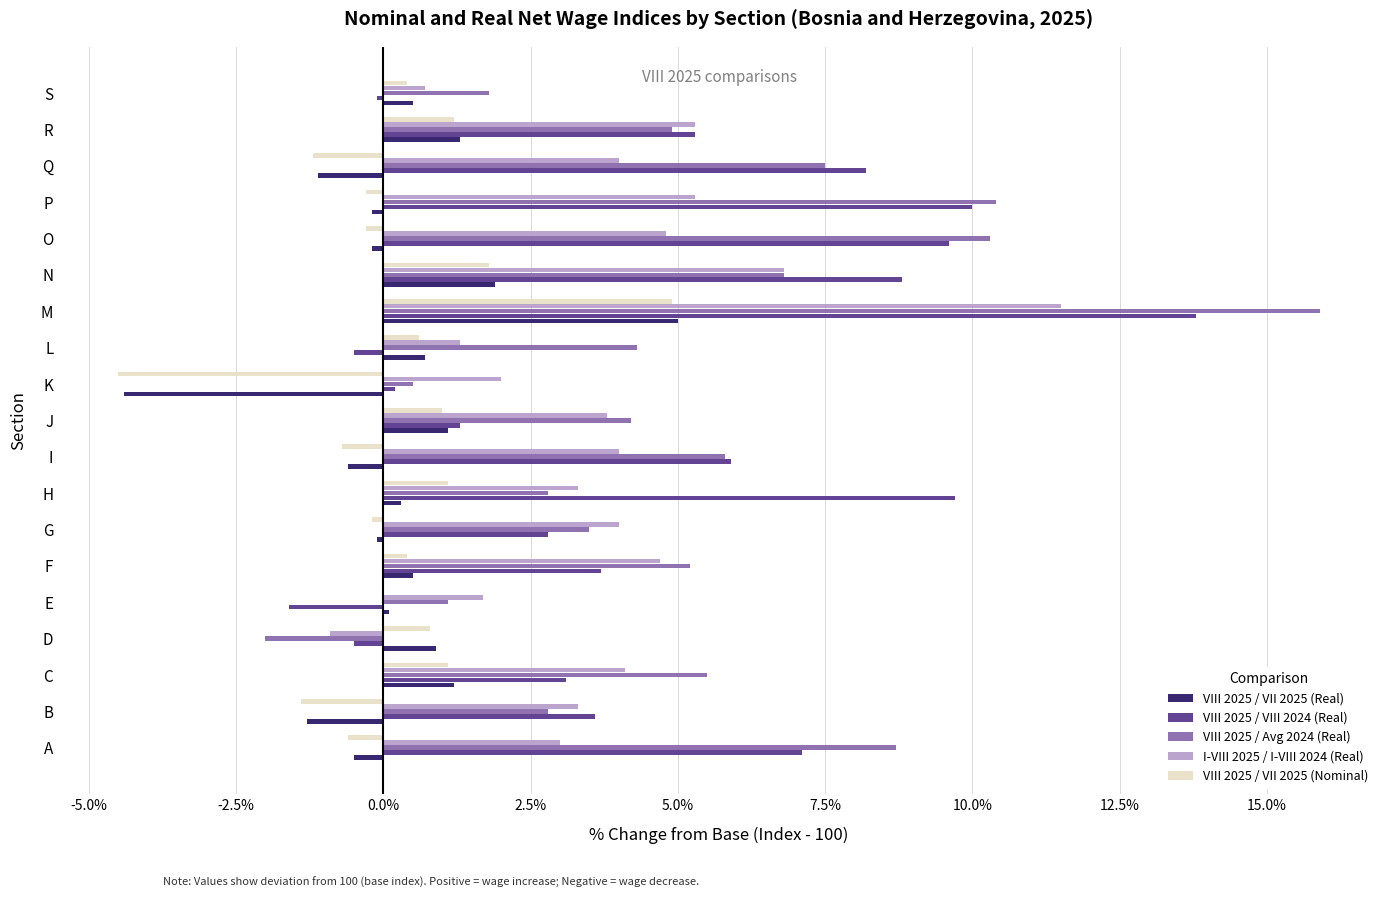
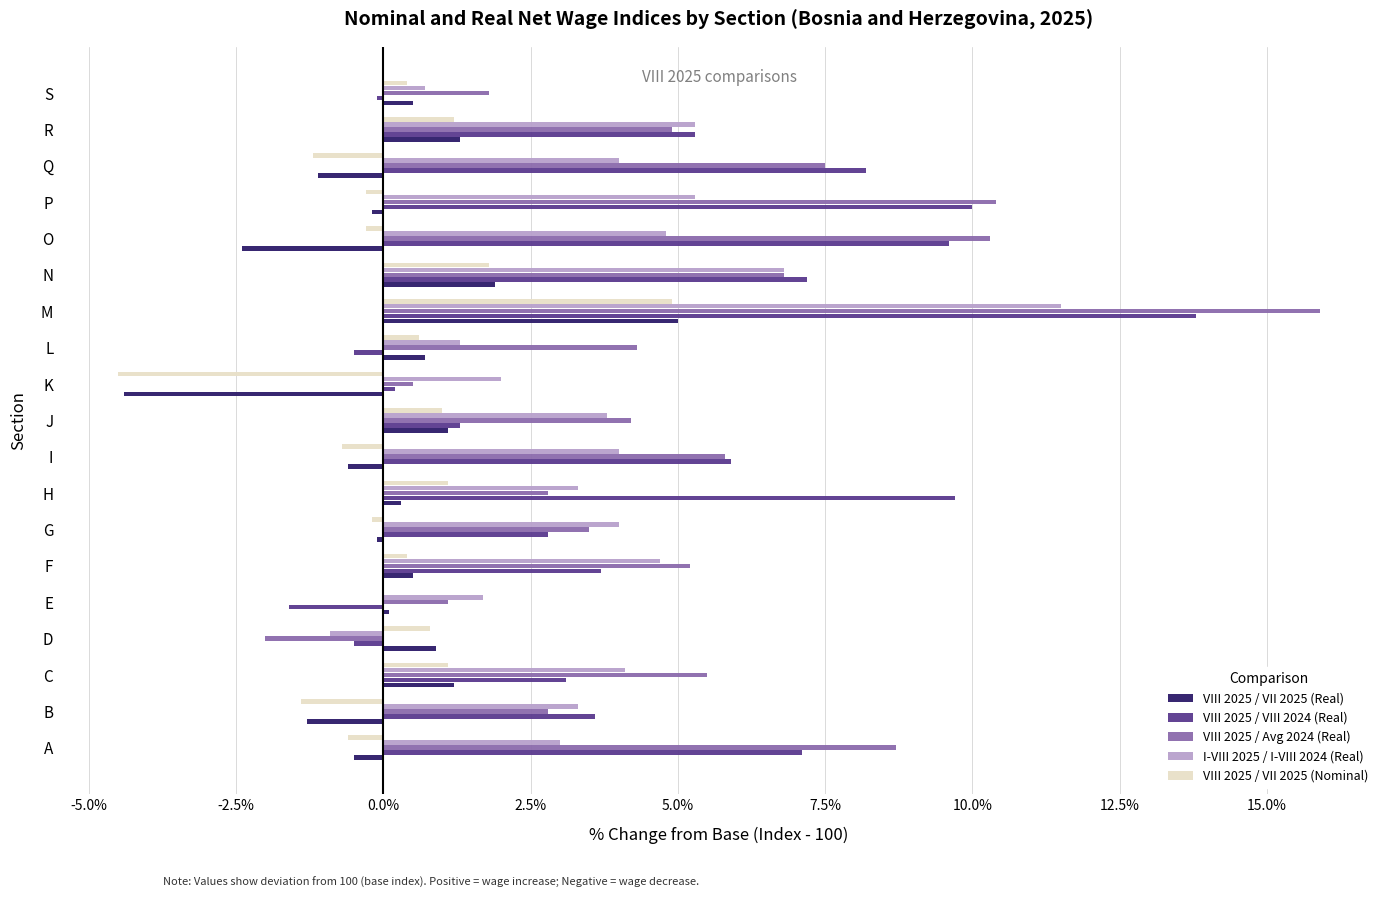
  {
    "VIII 2025 / VII 2025 (Real)": {
      "S": "0.5%",
      "R": "1.3%",
      "Q": "-1.1%",
      "P": "-0.2%",
-     "O": "-0.2%",
+     "O": "-2.4%",
      "N": "1.9%",
      "M": "5.0%",
      "L": "0.7%",
      "K": "-4.4%",
      "J": "1.1%",
      "I": "-0.6%",
      "H": "0.3%",
      "G": "-0.1%",
      "F": "0.5%",
      "E": "0.1%",
      "D": "0.9%",
      "C": "1.2%",
      "B": "-1.3%",
      "A": "-0.5%"
    },
    "VIII 2025 / VIII 2024 (Real)": {
      "S": "-0.1%",
      "R": "5.3%",
      "Q": "8.2%",
      "P": "10.0%",
      "O": "9.6%",
-     "N": "8.8%",
+     "N": "7.2%",
      "M": "13.8%",
      "L": "-0.5%",
      "K": "0.2%",
      "J": "1.3%",
      "I": "5.9%",
      "H": "9.7%",
      "G": "2.8%",
      "F": "3.7%",
      "E": "-1.6%",
      "D": "-0.5%",
      "C": "3.1%",
      "B": "3.6%",
      "A": "7.1%"
    },
    "VIII 2025 / Avg 2024 (Real)": {
      "S": "1.8%",
      "R": "4.9%",
      "Q": "7.5%",
      "P": "10.4%",
      "O": "10.3%",
      "N": "6.8%",
      "M": "15.9%",
      "L": "4.3%",
      "K": "0.5%",
      "J": "4.2%",
      "I": "5.8%",
      "H": "2.8%",
      "G": "3.5%",
      "F": "5.2%",
      "E": "1.1%",
      "D": "-2.0%",
      "C": "5.5%",
      "B": "2.8%",
      "A": "8.7%"
    },
    "I-VIII 2025 / I-VIII 2024 (Real)": {
      "S": "0.7%",
      "R": "5.3%",
      "Q": "4.0%",
      "P": "5.3%",
      "O": "4.8%",
      "N": "6.8%",
      "M": "11.5%",
      "L": "1.3%",
      "K": "2.0%",
      "J": "3.8%",
      "I": "4.0%",
      "H": "3.3%",
      "G": "4.0%",
      "F": "4.7%",
      "E": "1.7%",
      "D": "-0.9%",
      "C": "4.1%",
      "B": "3.3%",
      "A": "3.0%"
    },
    "VIII 2025 / VII 2025 (Nominal)": {
      "S": "0.4%",
      "R": "1.2%",
      "Q": "-1.2%",
      "P": "-0.3%",
      "O": "-0.3%",
      "N": "1.8%",
      "M": "4.9%",
      "L": "0.6%",
      "K": "-4.5%",
      "J": "1.0%",
      "I": "-0.7%",
      "H": "1.1%",
      "G": "-0.2%",
      "F": "0.4%",
      "E": "0.0%",
      "D": "0.8%",
      "C": "1.1%",
      "B": "-1.4%",
      "A": "-0.6%"
    }
  }
